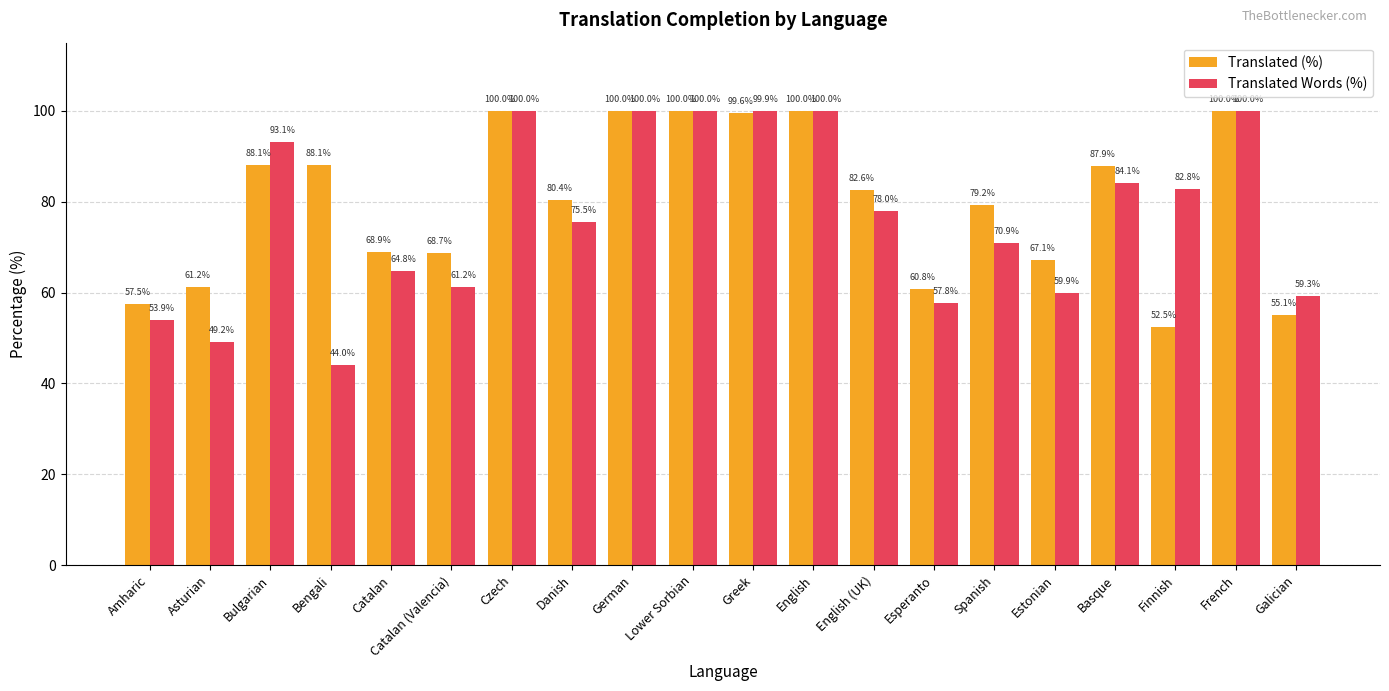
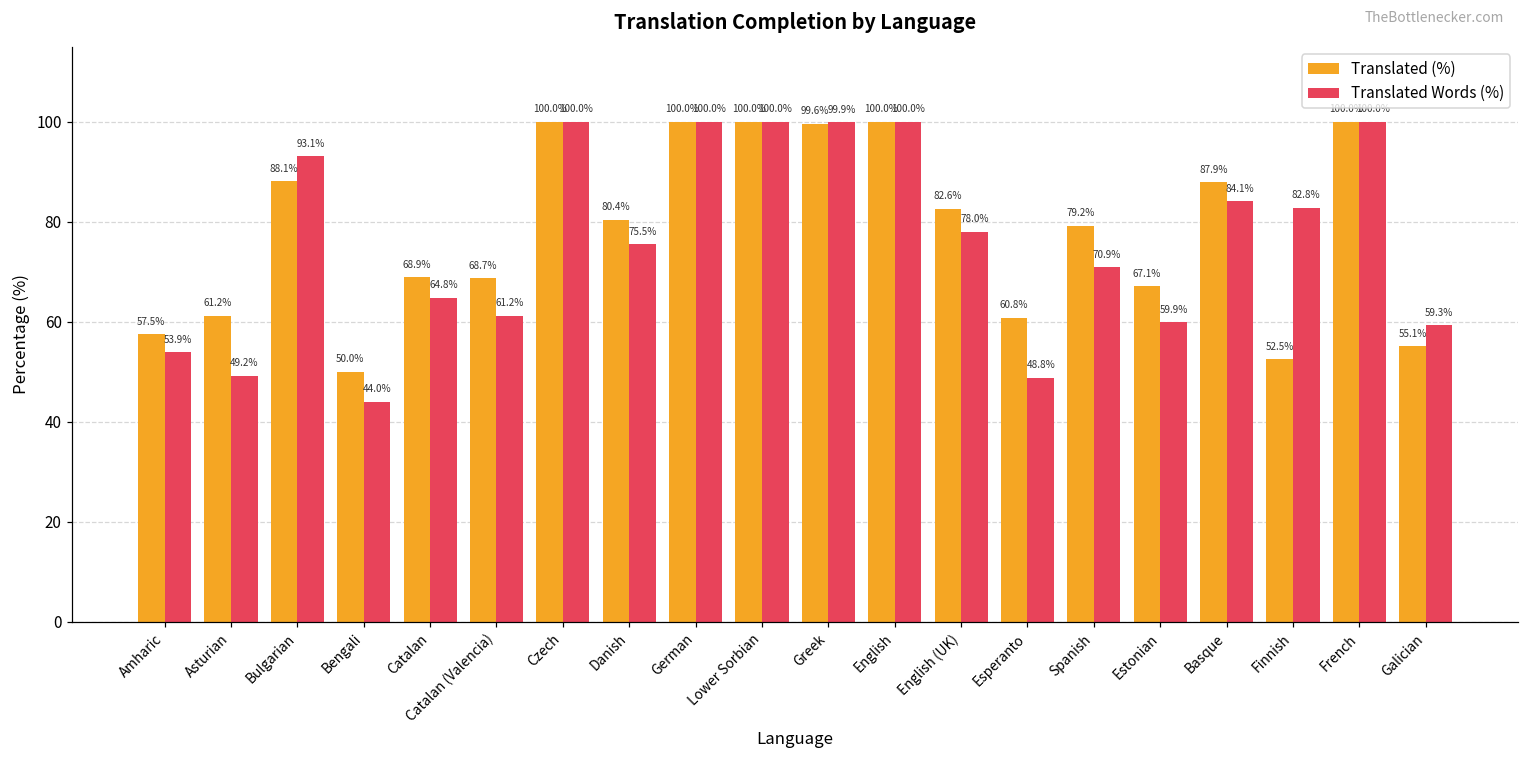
  {
    "Translated (%)": {
      "Amharic": "57.5%",
      "Asturian": "61.2%",
      "Bulgarian": "88.1%",
-     "Bengali": "88.1%",
+     "Bengali": "50.0%",
      "Catalan": "68.9%",
      "Catalan (Valencia)": "68.7%",
      "Danish": "80.4%",
      "Greek": "99.6%",
      "English (UK)": "82.6%",
      "Esperanto": "60.8%",
      "Spanish": "79.2%",
      "Estonian": "67.1%",
      "Basque": "87.9%",
      "Finnish": "52.5%",
      "Galician": "55.1%"
    },
    "Translated Words (%)": {
      "Amharic": "53.9%",
      "Asturian": "49.2%",
      "Bulgarian": "93.1%",
      "Bengali": "44.0%",
      "Catalan": "64.8%",
      "Catalan (Valencia)": "61.2%",
      "Danish": "75.5%",
      "Greek": "99.9%",
      "English (UK)": "78.0%",
-     "Esperanto": "57.8%",
+     "Esperanto": "48.8%",
      "Spanish": "70.9%",
      "Estonian": "59.9%",
      "Basque": "84.1%",
      "Finnish": "82.8%",
      "Galician": "59.3%"
    }
  }
